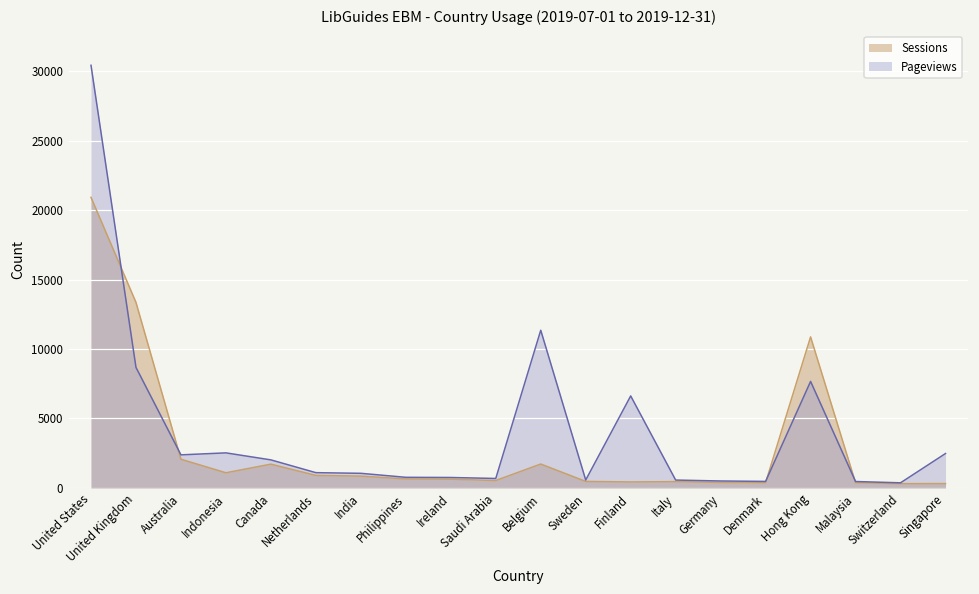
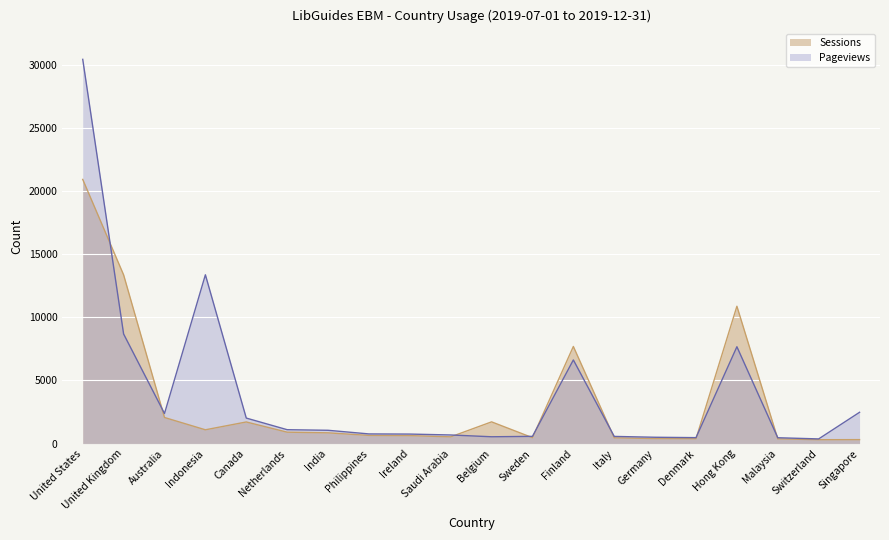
  {
    "Sessions": {
      "United States": 20900,
      "United Kingdom": 13400,
      "Australia": 2100,
      "Indonesia": 1100,
      "Canada": 1700,
      "Belgium": 1700,
-     "Finland": 400,
+     "Finland": 7700,
      "Hong Kong": 10900,
      "Singapore": 300
    },
    "Pageviews": {
      "United States": 30400,
      "United Kingdom": 8700,
      "Australia": 2400,
-     "Indonesia": 2500,
+     "Indonesia": 13400,
      "Canada": 2000,
-     "Belgium": 11400,
+     "Belgium": 500,
      "Finland": 6600,
      "Hong Kong": 7700,
      "Singapore": 2500
    }
  }
